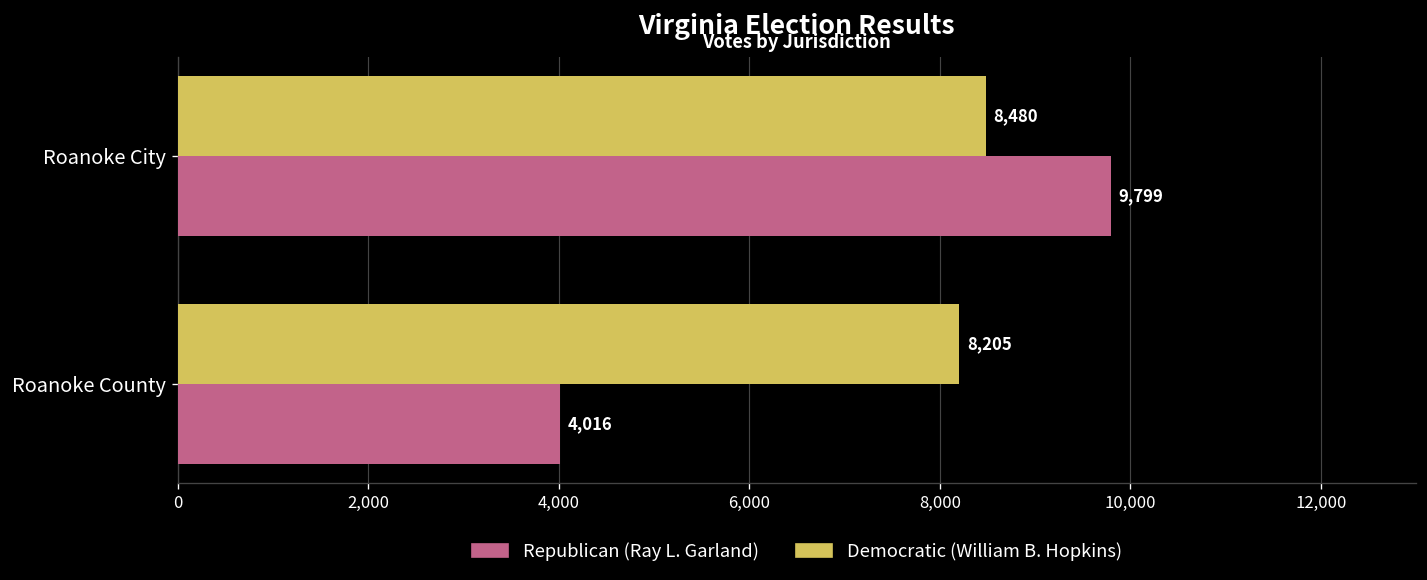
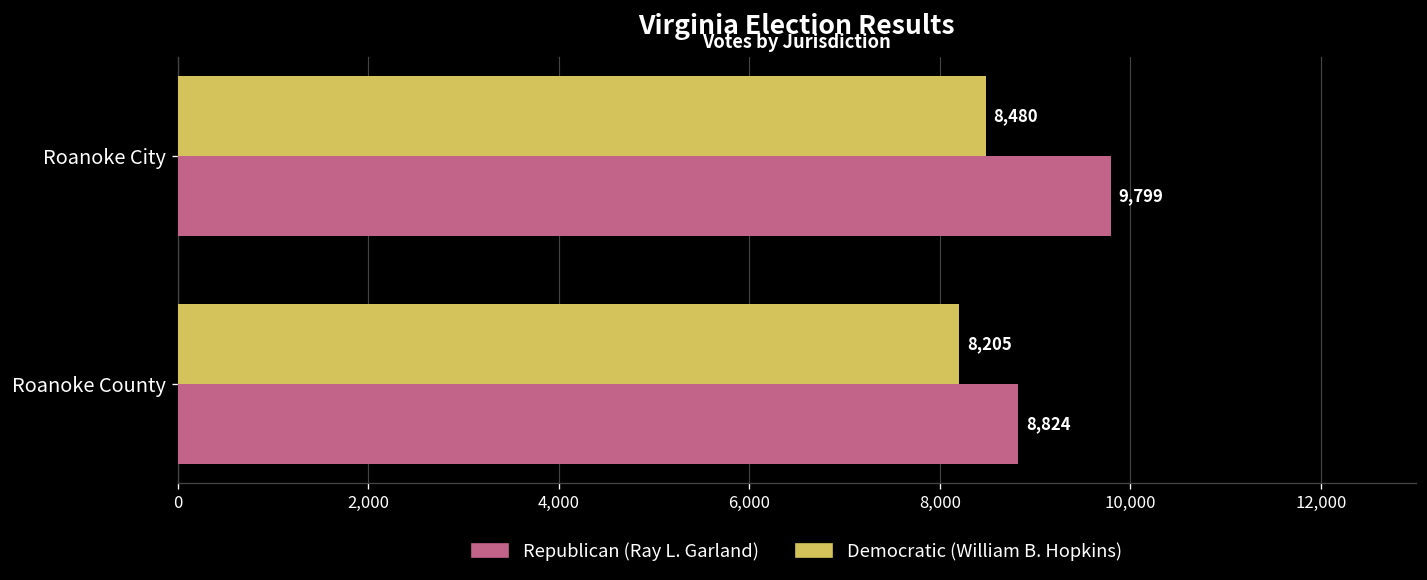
  {
    "Republican (Ray L. Garland)": {
      "Roanoke City": "9,799",
-     "Roanoke County": "4,016"
+     "Roanoke County": "8,824"
    },
    "Democratic (William B. Hopkins)": {
      "Roanoke City": "8,480",
      "Roanoke County": "8,205"
    }
  }
